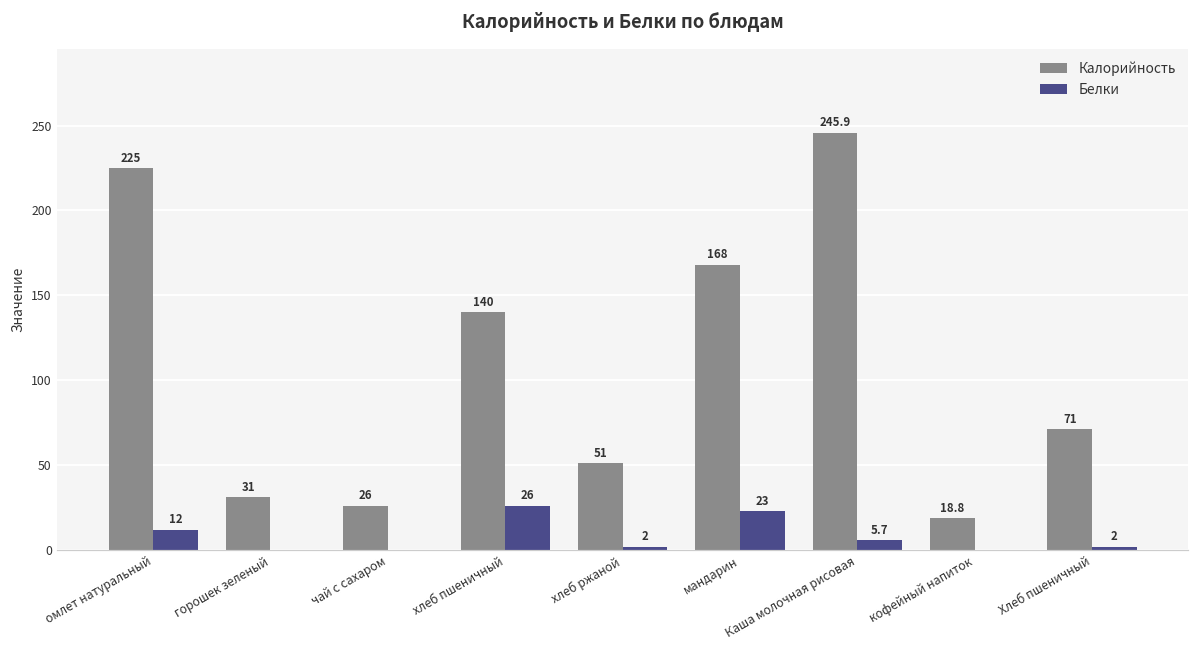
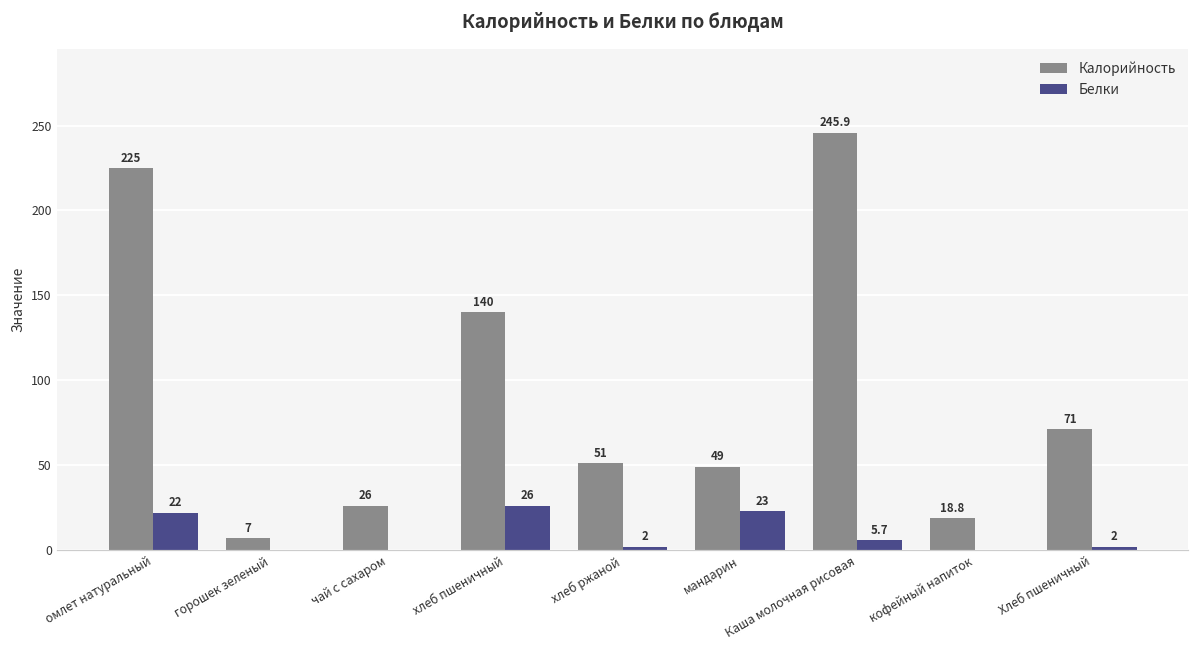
  {
    "Калорийность": {
      "омлет натуральный": 225,
-     "горошек зеленый": 31,
+     "горошек зеленый": 7,
      "чай с сахаром": 26,
      "хлеб пшеничный": 140,
      "хлеб ржаной": 51,
-     "мандарин": 168,
+     "мандарин": 49,
      "Каша молочная рисовая": 245.9,
      "кофейный напиток": 18.8,
      "Хлеб пшеничный": 71
    },
    "Белки": {
-     "омлет натуральный": 12,
+     "омлет натуральный": 22,
      "хлеб пшеничный": 26,
      "хлеб ржаной": 2,
      "мандарин": 23,
      "Каша молочная рисовая": 5.7,
      "Хлеб пшеничный": 2
    }
  }
